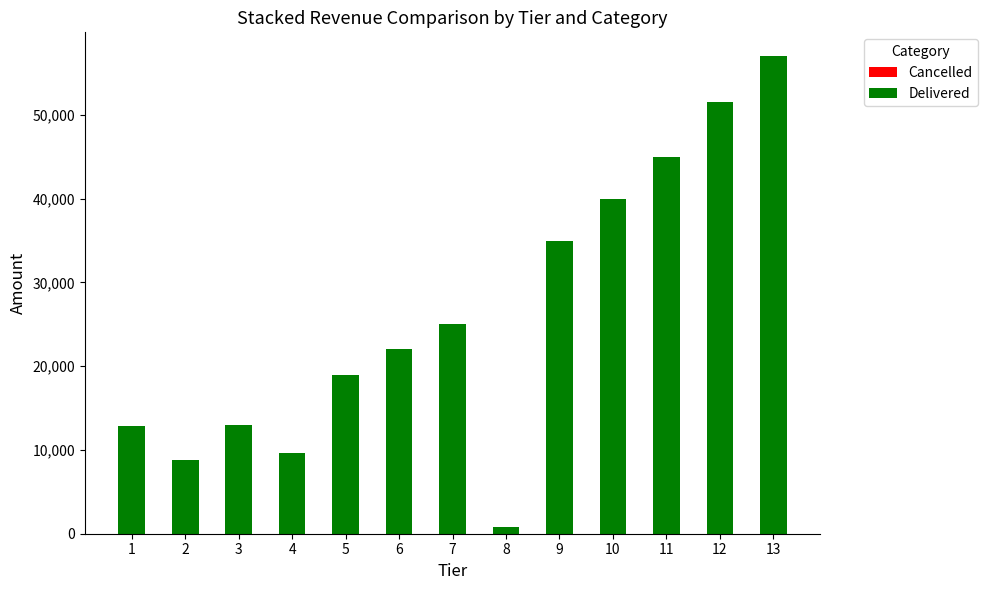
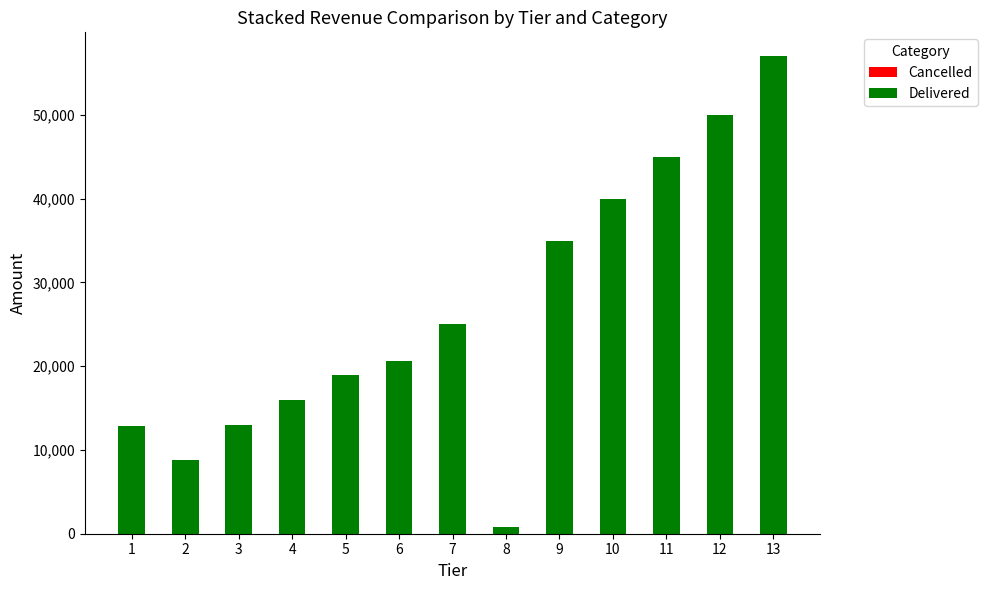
  {
    "Cancelled": {
      "1": "0",
      "2": "0",
      "3": "0",
      "4": "0",
      "5": "0",
      "6": "0",
      "7": "0",
      "8": "0",
      "9": "0",
      "10": "0",
      "11": "0",
      "12": "0",
      "13": "0"
    },
    "Delivered": {
      "1": "13,000",
      "2": "9,000",
      "3": "13,000",
-     "4": "10,000",
+     "4": "16,000",
      "5": "19,000",
-     "6": "22,000",
+     "6": "21,000",
      "7": "25,000",
      "8": "1,000",
      "9": "35,000",
      "10": "40,000",
      "11": "45,000",
-     "12": "52,000",
+     "12": "50,000",
      "13": "57,000"
    }
  }
